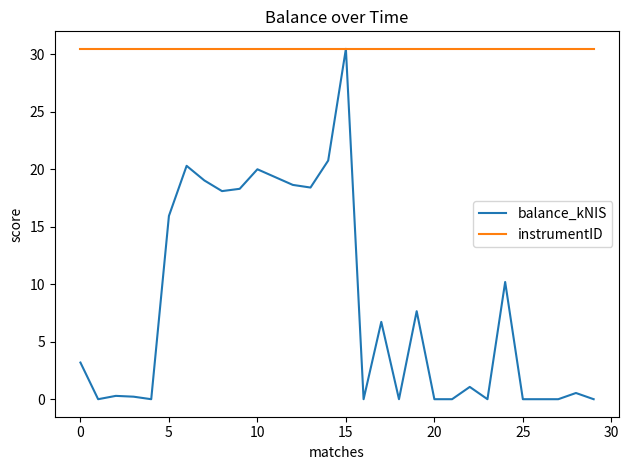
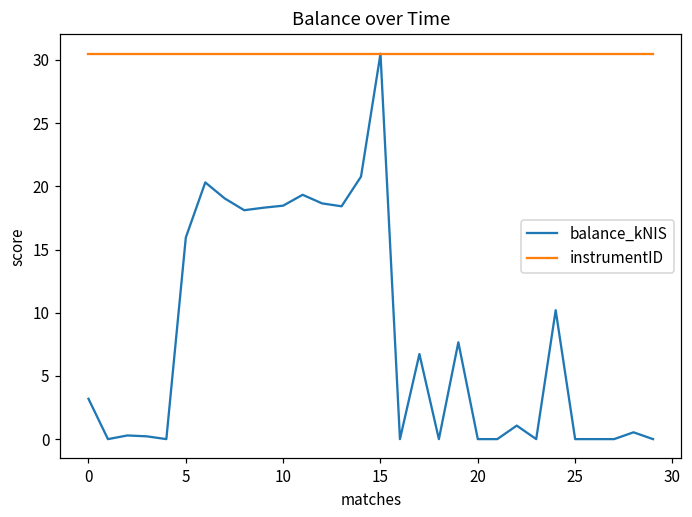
  {
    "balance_kNIS": {
      "0": 3.2,
      "5": 16.0,
-     "10": 20.0,
+     "10": 18.5,
      "20": 0.0,
      "25": 0.0
    },
    "instrumentID": {
      "0": 30.5,
      "5": 30.5,
      "10": 30.5,
      "20": 30.5,
      "25": 30.5
    }
  }
